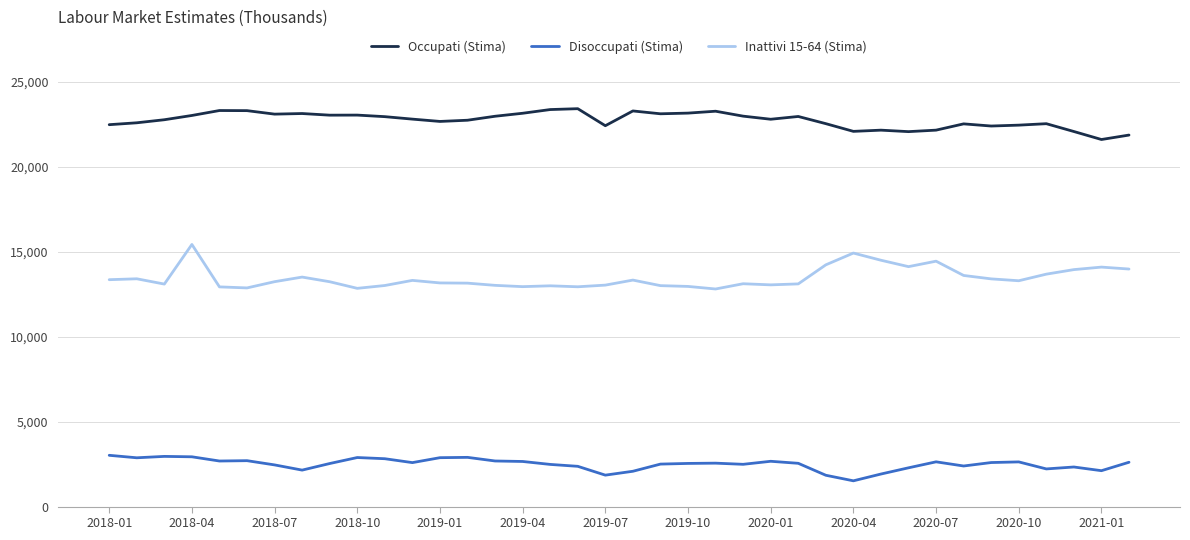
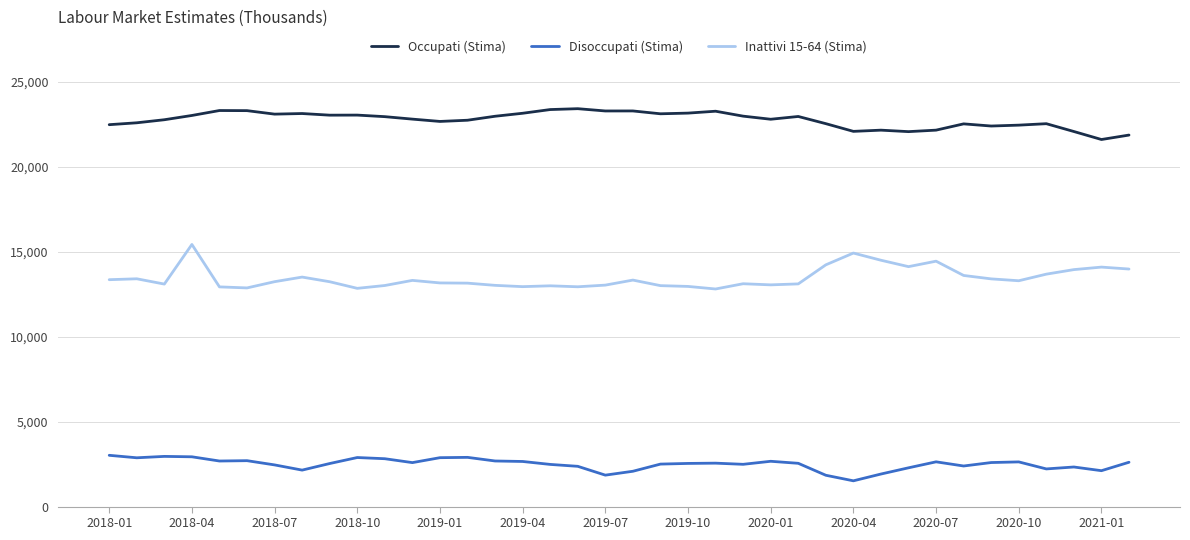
  {
    "Occupati (Stima)": {
      "2018-01": "22,500",
      "2018-04": "23,000",
      "2018-07": "23,100",
      "2018-10": "23,000",
      "2019-01": "22,700",
      "2019-04": "23,100",
-     "2019-07": "22,400",
+     "2019-07": "23,300",
      "2019-10": "23,200",
      "2020-01": "22,800",
      "2020-04": "22,100",
      "2020-07": "22,100",
      "2020-10": "22,400",
      "2021-01": "21,600"
    },
    "Disoccupati (Stima)": {
      "2018-01": "3,000",
      "2018-04": "2,900",
      "2018-07": "2,500",
      "2018-10": "2,900",
      "2019-01": "2,900",
      "2019-04": "2,700",
      "2019-07": "1,900",
      "2019-10": "2,500",
      "2020-01": "2,700",
      "2020-04": "1,500",
      "2020-07": "2,600",
      "2020-10": "2,600",
      "2021-01": "2,100"
    },
    "Inattivi 15-64 (Stima)": {
      "2018-01": "13,300",
      "2018-04": "15,400",
      "2018-07": "13,200",
      "2018-10": "12,800",
      "2019-01": "13,200",
      "2019-04": "12,900",
      "2019-07": "13,000",
      "2019-10": "13,000",
      "2020-01": "13,000",
      "2020-04": "14,900",
      "2020-07": "14,400",
      "2020-10": "13,300",
      "2021-01": "14,100"
    }
  }
